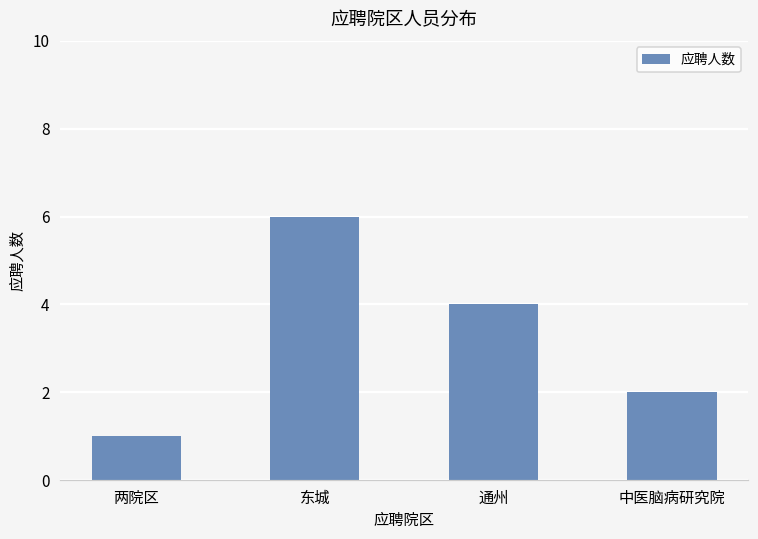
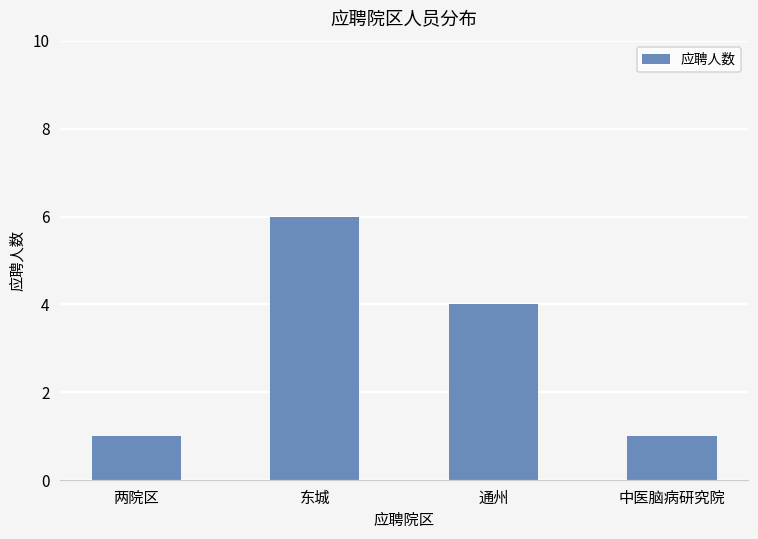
  {
    "两院区": 1,
    "东城": 6,
    "通州": 4,
-   "中医脑病研究院": 2
+   "中医脑病研究院": 1
  }
